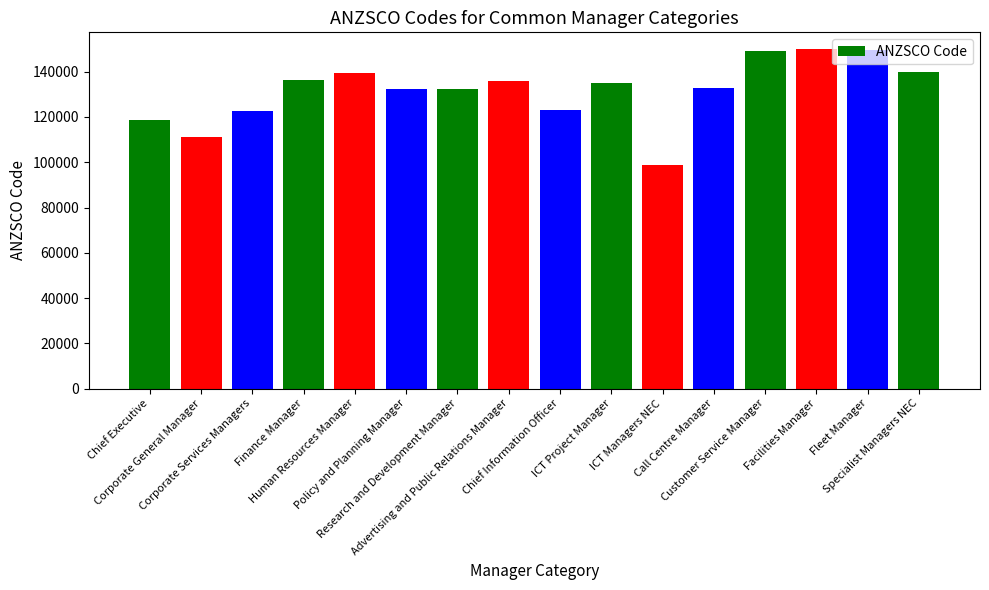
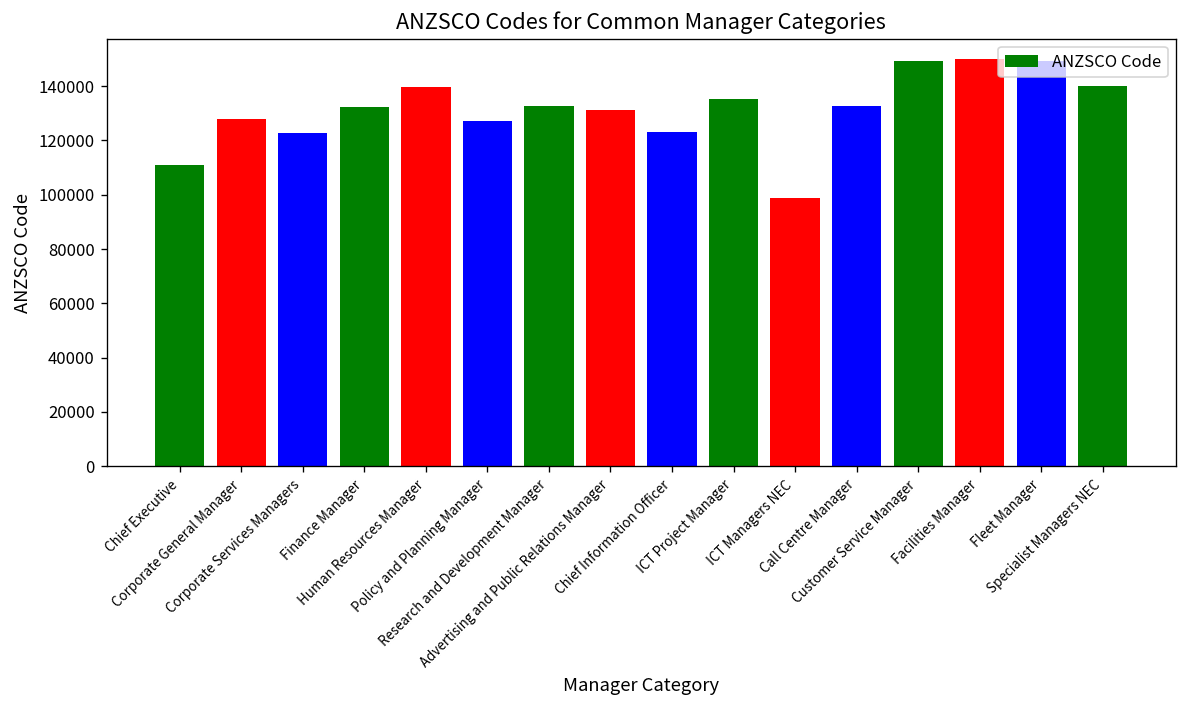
  {
-   "Chief Executive": 119000,
-   "Corporate General Manager": 111000,
+   "Chief Executive": 111000,
+   "Corporate General Manager": 128000,
    "Corporate Services Managers": 123000,
-   "Finance Manager": 136000,
+   "Finance Manager": 132000,
    "Human Resources Manager": 140000,
-   "Policy and Planning Manager": 132000,
+   "Policy and Planning Manager": 127000,
    "Research and Development Manager": 133000,
-   "Advertising and Public Relations Manager": 136000,
+   "Advertising and Public Relations Manager": 131000,
    "Chief Information Officer": 123000,
    "ICT Project Manager": 135000,
    "ICT Managers NEC": 99000,
    "Call Centre Manager": 133000,
    "Customer Service Manager": 149000,
    "Facilities Manager": 150000,
    "Specialist Managers NEC": 140000
  }
